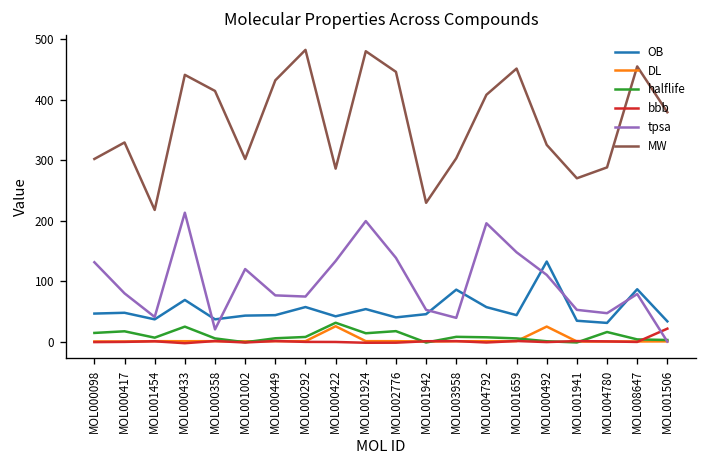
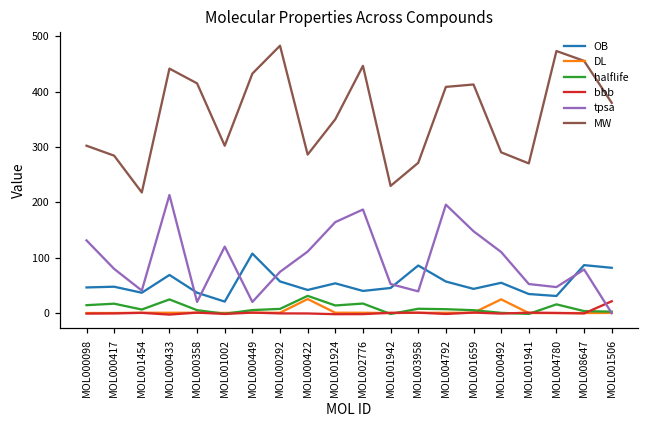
  {
    "OB": {
      "MOL000098": 50,
      "MOL000417": 50,
      "MOL000433": 70,
      "MOL000358": 40,
-     "MOL001002": 40,
-     "MOL000449": 40,
+     "MOL001002": 20,
+     "MOL000449": 110,
      "MOL000292": 60,
      "MOL000422": 40,
      "MOL001924": 50,
      "MOL002776": 40,
      "MOL001942": 50,
      "MOL003958": 90,
      "MOL004792": 60,
      "MOL001659": 40,
-     "MOL000492": 130,
+     "MOL000492": 50,
      "MOL001941": 30,
      "MOL004780": 30,
      "MOL008647": 90,
-     "MOL001506": 30
+     "MOL001506": 80
    },
    "DL": {
      "MOL000422": 30,
      "MOL000492": 20
    },
    "halflife": {
      "MOL000098": 10,
      "MOL000417": 20,
      "MOL001454": 10,
      "MOL000433": 20,
      "MOL000292": 10,
      "MOL000422": 30,
      "MOL001924": 10,
      "MOL002776": 20,
      "MOL003958": 10,
      "MOL004792": 10,
      "MOL004780": 20
    },
    "bbb": {
      "MOL000422": 0,
      "MOL001506": 20
    },
    "tpsa": {
      "MOL000098": 130,
      "MOL000417": 80,
      "MOL000433": 210,
      "MOL000358": 20,
      "MOL001002": 120,
-     "MOL000449": 80,
+     "MOL000449": 20,
      "MOL000292": 70,
-     "MOL000422": 130,
-     "MOL001924": 200,
-     "MOL002776": 140,
+     "MOL000422": 110,
+     "MOL001924": 160,
+     "MOL002776": 190,
      "MOL001942": 50,
      "MOL003958": 40,
      "MOL004792": 200,
      "MOL001659": 150,
      "MOL000492": 110,
      "MOL001941": 50,
      "MOL004780": 50,
      "MOL008647": 80
    },
    "MW": {
      "MOL000098": 300,
-     "MOL000417": 330,
+     "MOL000417": 280,
      "MOL001454": 220,
      "MOL000433": 440,
      "MOL000358": 410,
      "MOL001002": 300,
      "MOL000449": 430,
      "MOL000292": 480,
      "MOL000422": 290,
-     "MOL001924": 480,
+     "MOL001924": 350,
      "MOL002776": 450,
      "MOL001942": 230,
-     "MOL003958": 300,
+     "MOL003958": 270,
      "MOL004792": 410,
-     "MOL001659": 450,
-     "MOL000492": 330,
+     "MOL001659": 410,
+     "MOL000492": 290,
      "MOL001941": 270,
-     "MOL004780": 290,
+     "MOL004780": 470,
      "MOL008647": 460,
      "MOL001506": 380
    }
  }
